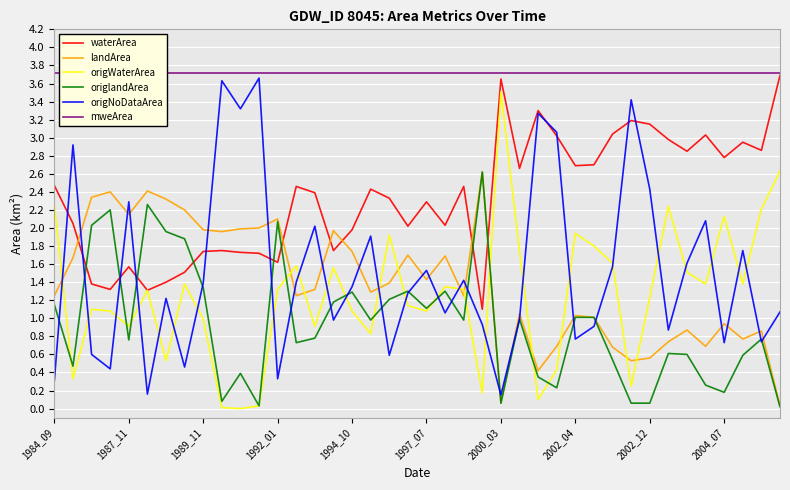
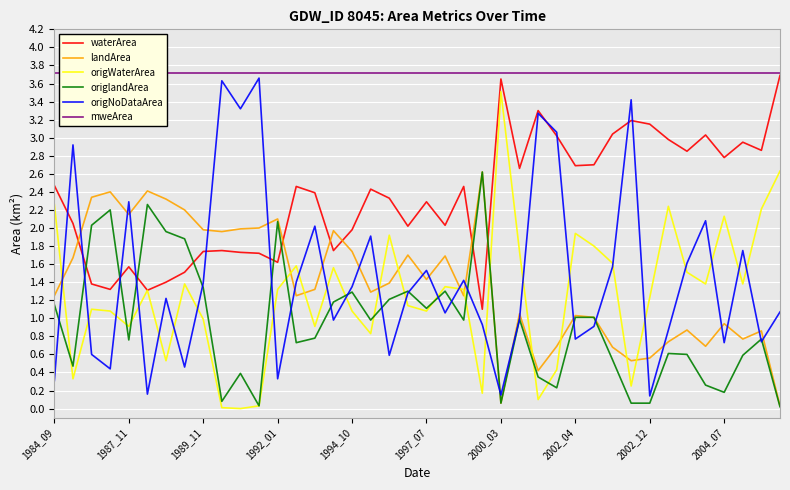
  {
    "waterArea": {
      "1984_09": 2.5,
      "1987_11": 1.6,
      "1989_11": 1.7,
      "1992_01": 1.6,
      "1994_10": 2.0,
      "1997_07": 2.3,
      "2000_03": 3.7,
      "2002_04": 2.7,
      "2002_12": 3.2,
      "2004_07": 2.8
    },
    "landArea": {
      "1984_09": 1.3,
      "1987_11": 2.2,
      "1989_11": 2.0,
      "1992_01": 2.1,
      "1994_10": 1.7,
      "1997_07": 1.4,
      "2002_12": 0.6,
      "2004_07": 0.9
    },
    "origWaterArea": {
      "1984_09": 2.3,
      "1987_11": 0.9,
      "1989_11": 1.0,
      "1992_01": 1.3,
      "1994_10": 1.1,
      "1997_07": 1.1,
      "2000_03": 3.5,
      "2002_04": 1.9,
      "2002_12": 1.2,
      "2004_07": 2.1
    },
    "origlandArea": {
      "1984_09": 1.2,
      "1987_11": 0.8,
      "1989_11": 1.3,
      "1992_01": 2.1,
      "1994_10": 1.3,
      "1997_07": 1.1,
      "2002_12": 0.1,
      "2004_07": 0.2
    },
    "origNoDataArea": {
      "1984_09": 0.3,
      "1987_11": 2.3,
      "1989_11": 1.4,
      "1992_01": 0.3,
      "1994_10": 1.4,
      "1997_07": 1.5,
      "2000_03": 0.2,
      "2002_04": 0.8,
-     "2002_12": 2.4,
+     "2002_12": 0.1,
      "2004_07": 0.7
    },
    "mweArea": {
      "1984_09": 3.7,
      "1989_11": 3.7,
      "1992_01": 3.7,
      "1994_10": 3.7,
      "1997_07": 3.7,
      "2000_03": 3.7,
      "2002_04": 3.7,
      "2002_12": 3.7,
      "2004_07": 3.7
    }
  }
